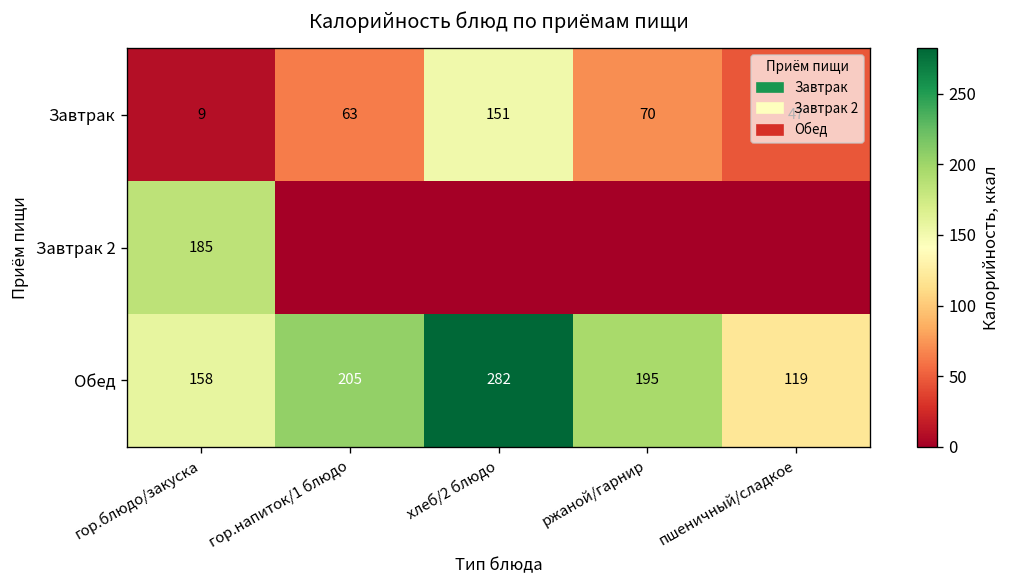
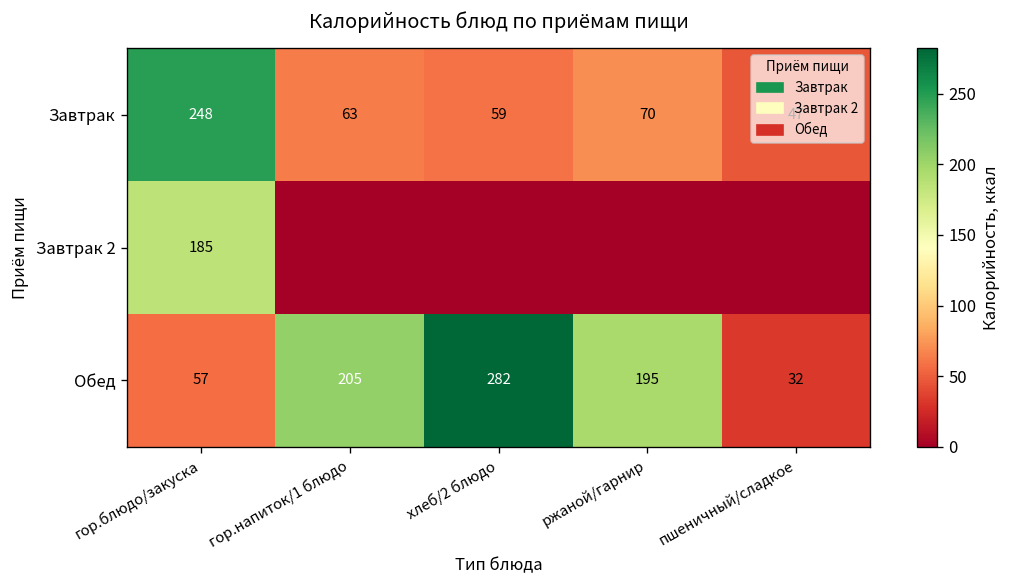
  {
    "Завтрак": {
-     "гор.блюдо/закуска": 9,
+     "гор.блюдо/закуска": 248,
      "гор.напиток/1 блюдо": 63,
-     "хлеб/2 блюдо": 151,
+     "хлеб/2 блюдо": 59,
      "ржаной/гарнир": 70
    },
    "Завтрак 2": {
      "гор.блюдо/закуска": 185
    },
    "Обед": {
-     "гор.блюдо/закуска": 158,
+     "гор.блюдо/закуска": 57,
      "гор.напиток/1 блюдо": 205,
      "хлеб/2 блюдо": 282,
      "ржаной/гарнир": 195,
-     "пшеничный/сладкое": 119
+     "пшеничный/сладкое": 32
    }
  }
